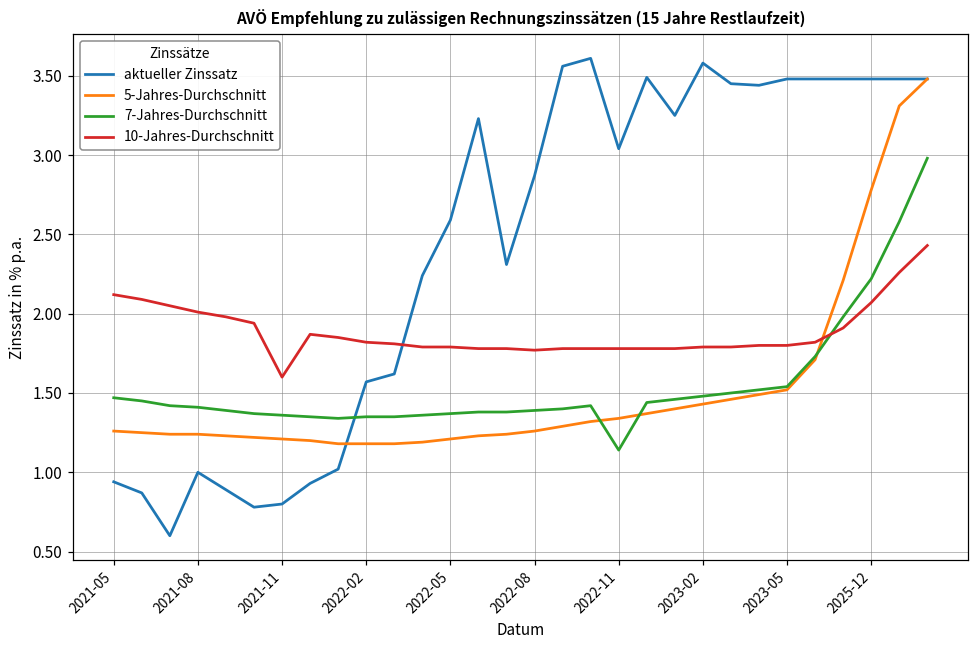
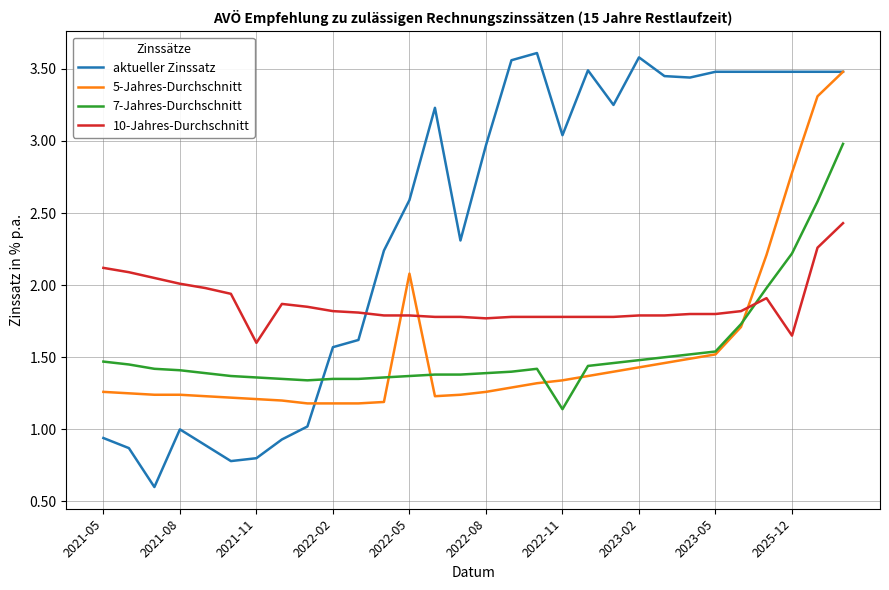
  {
    "aktueller Zinssatz": {
      "2021-05": 0.94,
      "2021-08": 1.00,
      "2021-11": 0.80,
      "2022-02": 1.57,
      "2022-05": 2.59,
-     "2022-08": 2.87,
+     "2022-08": 2.97,
      "2022-11": 3.04,
      "2023-02": 3.58,
      "2023-05": 3.48,
      "2025-12": 3.48
    },
    "5-Jahres-Durchschnitt": {
      "2021-05": 1.26,
      "2021-08": 1.24,
      "2021-11": 1.21,
      "2022-02": 1.18,
-     "2022-05": 1.21,
+     "2022-05": 2.08,
      "2022-08": 1.26,
      "2022-11": 1.34,
      "2023-02": 1.43,
      "2023-05": 1.52,
      "2025-12": 2.78
    },
    "7-Jahres-Durchschnitt": {
      "2021-05": 1.47,
      "2021-08": 1.41,
      "2021-11": 1.36,
      "2022-02": 1.35,
      "2022-05": 1.37,
      "2022-08": 1.39,
      "2022-11": 1.14,
      "2023-02": 1.48,
      "2023-05": 1.54,
      "2025-12": 2.22
    },
    "10-Jahres-Durchschnitt": {
      "2021-05": 2.12,
      "2021-08": 2.01,
      "2021-11": 1.60,
      "2022-02": 1.82,
      "2022-05": 1.79,
      "2022-08": 1.77,
      "2022-11": 1.78,
      "2023-02": 1.79,
      "2023-05": 1.80,
-     "2025-12": 2.07
+     "2025-12": 1.65
    }
  }
